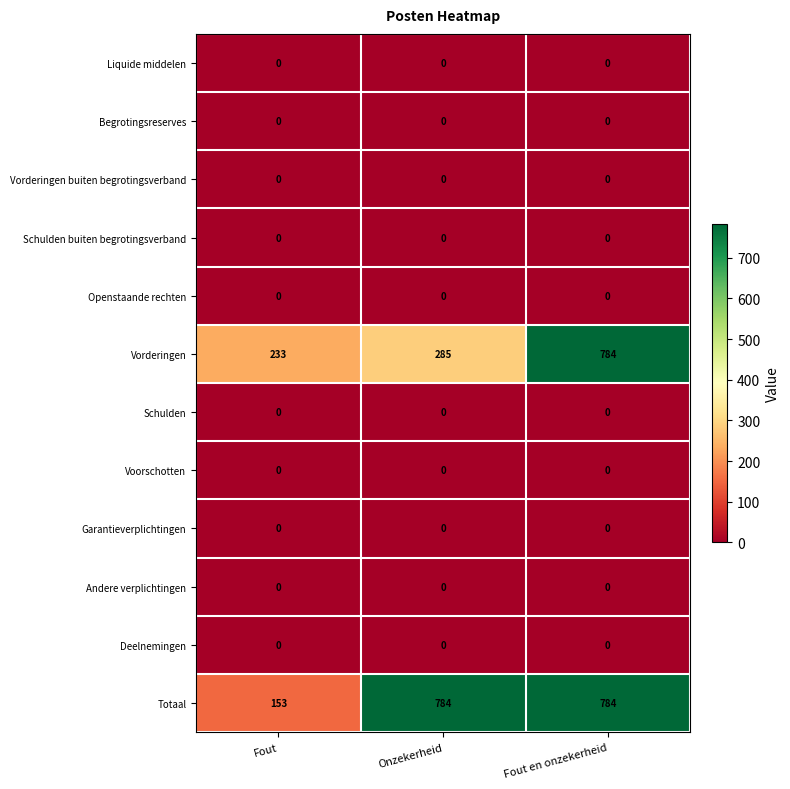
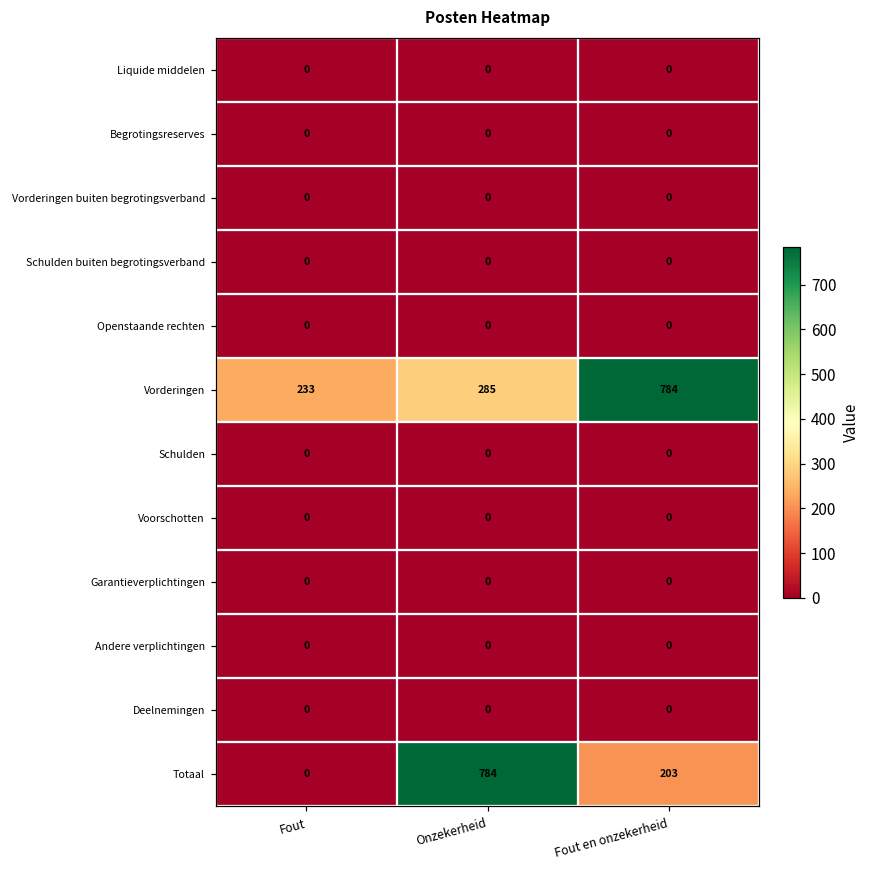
  {
    "Liquide middelen": {
      "Fout": 0,
      "Onzekerheid": 0,
      "Fout en onzekerheid": 0
    },
    "Begrotingsreserves": {
      "Fout": 0,
      "Onzekerheid": 0,
      "Fout en onzekerheid": 0
    },
    "Vorderingen buiten begrotingsverband": {
      "Fout": 0,
      "Onzekerheid": 0,
      "Fout en onzekerheid": 0
    },
    "Schulden buiten begrotingsverband": {
      "Fout": 0,
      "Onzekerheid": 0,
      "Fout en onzekerheid": 0
    },
    "Openstaande rechten": {
      "Fout": 0,
      "Onzekerheid": 0,
      "Fout en onzekerheid": 0
    },
    "Vorderingen": {
      "Fout": 233,
      "Onzekerheid": 285,
      "Fout en onzekerheid": 784
    },
    "Schulden": {
      "Fout": 0,
      "Onzekerheid": 0,
      "Fout en onzekerheid": 0
    },
    "Voorschotten": {
      "Fout": 0,
      "Onzekerheid": 0,
      "Fout en onzekerheid": 0
    },
    "Garantieverplichtingen": {
      "Fout": 0,
      "Onzekerheid": 0,
      "Fout en onzekerheid": 0
    },
    "Andere verplichtingen": {
      "Fout": 0,
      "Onzekerheid": 0,
      "Fout en onzekerheid": 0
    },
    "Deelnemingen": {
      "Fout": 0,
      "Onzekerheid": 0,
      "Fout en onzekerheid": 0
    },
    "Totaal": {
-     "Fout": 153,
+     "Fout": 0,
      "Onzekerheid": 784,
-     "Fout en onzekerheid": 784
+     "Fout en onzekerheid": 203
    }
  }
